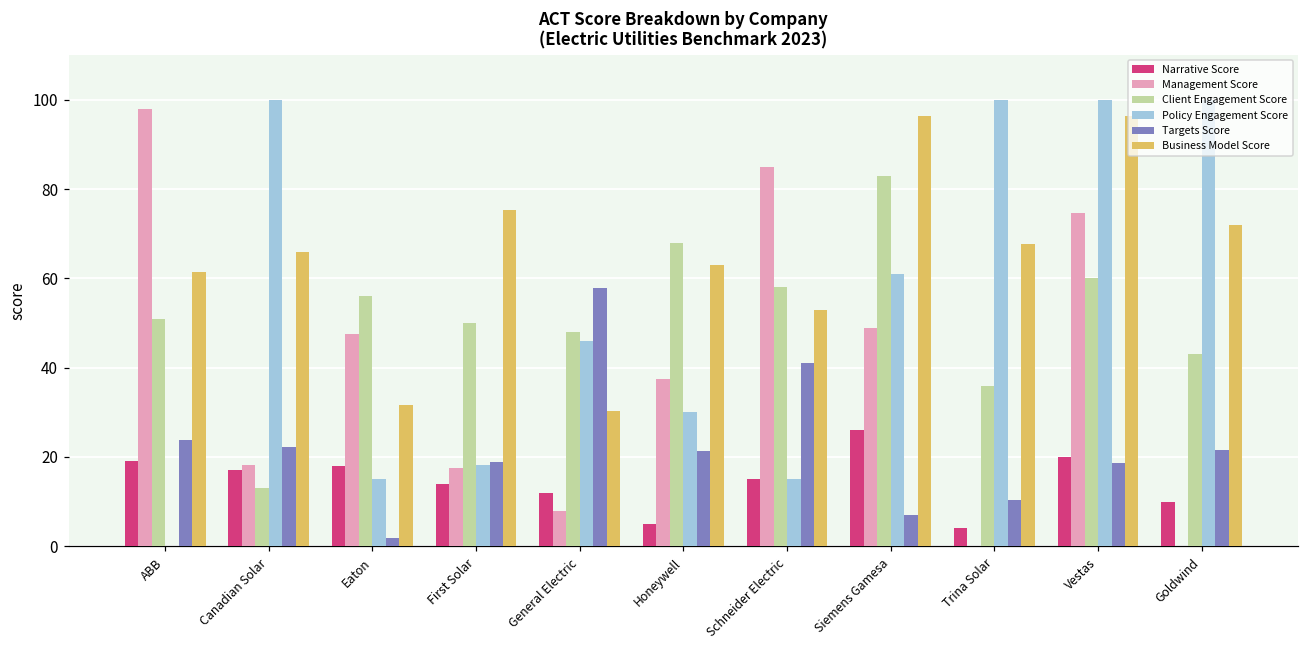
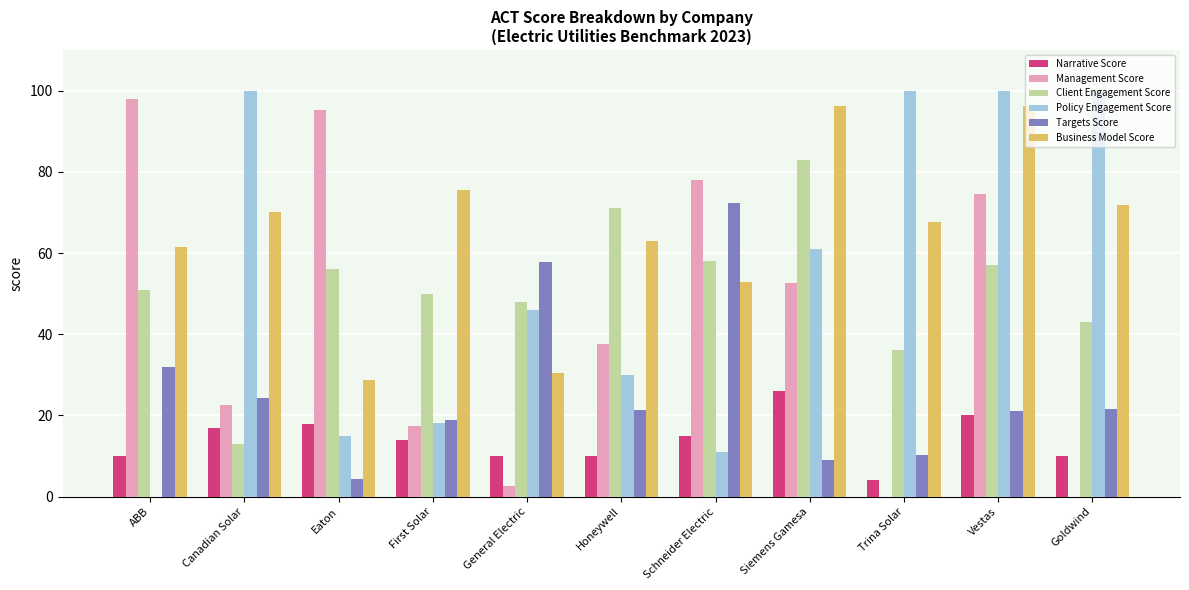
  {
    "Narrative Score": {
-     "ABB": 19,
+     "ABB": 10,
      "Canadian Solar": 17,
      "Eaton": 18,
      "First Solar": 14,
-     "General Electric": 12,
-     "Honeywell": 5,
+     "General Electric": 10,
+     "Honeywell": 10,
      "Schneider Electric": 15,
      "Siemens Gamesa": 26,
      "Trina Solar": 4,
      "Vestas": 20,
      "Goldwind": 10
    },
    "Management Score": {
      "ABB": 98,
-     "Canadian Solar": 18,
-     "Eaton": 48,
+     "Canadian Solar": 23,
+     "Eaton": 95,
      "First Solar": 18,
-     "General Electric": 8,
+     "General Electric": 3,
      "Honeywell": 38,
-     "Schneider Electric": 85,
-     "Siemens Gamesa": 49,
+     "Schneider Electric": 78,
+     "Siemens Gamesa": 53,
      "Trina Solar": 0,
      "Vestas": 75,
      "Goldwind": 0
    },
    "Client Engagement Score": {
      "ABB": 51,
      "Canadian Solar": 13,
      "Eaton": 56,
      "First Solar": 50,
      "General Electric": 48,
-     "Honeywell": 68,
+     "Honeywell": 71,
      "Schneider Electric": 58,
      "Siemens Gamesa": 83,
      "Trina Solar": 36,
-     "Vestas": 60,
+     "Vestas": 57,
      "Goldwind": 43
    },
    "Policy Engagement Score": {
      "ABB": 0,
      "Canadian Solar": 100,
      "Eaton": 15,
      "First Solar": 18,
      "General Electric": 46,
      "Honeywell": 30,
-     "Schneider Electric": 15,
+     "Schneider Electric": 11,
      "Siemens Gamesa": 61,
      "Trina Solar": 100,
      "Vestas": 100
    },
    "Targets Score": {
-     "ABB": 24,
-     "Canadian Solar": 22,
-     "Eaton": 2,
+     "ABB": 32,
+     "Canadian Solar": 24,
+     "Eaton": 4,
      "First Solar": 19,
      "General Electric": 58,
      "Honeywell": 21,
-     "Schneider Electric": 41,
-     "Siemens Gamesa": 7,
+     "Schneider Electric": 72,
+     "Siemens Gamesa": 9,
      "Trina Solar": 10,
-     "Vestas": 19,
+     "Vestas": 21,
      "Goldwind": 22
    },
    "Business Model Score": {
      "ABB": 62,
-     "Canadian Solar": 66,
-     "Eaton": 32,
+     "Canadian Solar": 70,
+     "Eaton": 29,
      "First Solar": 75,
      "General Electric": 30,
      "Honeywell": 63,
      "Schneider Electric": 53,
      "Siemens Gamesa": 96,
      "Trina Solar": 68,
      "Goldwind": 72
    }
  }
